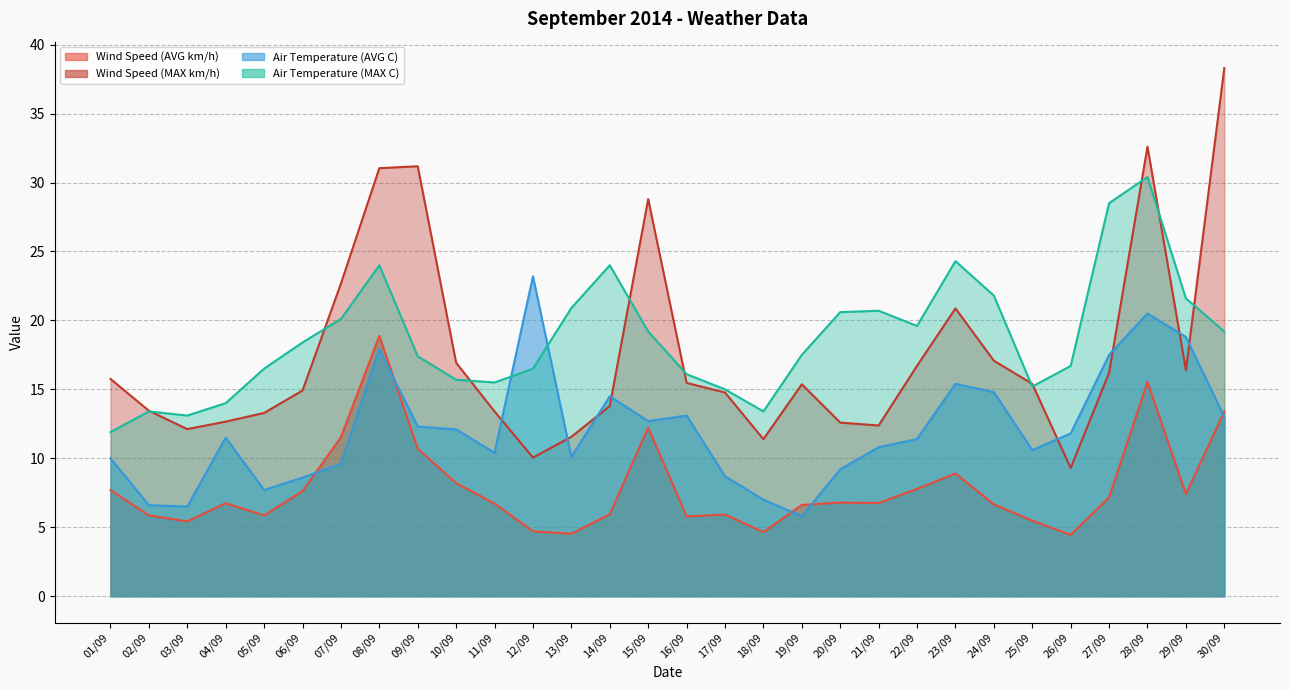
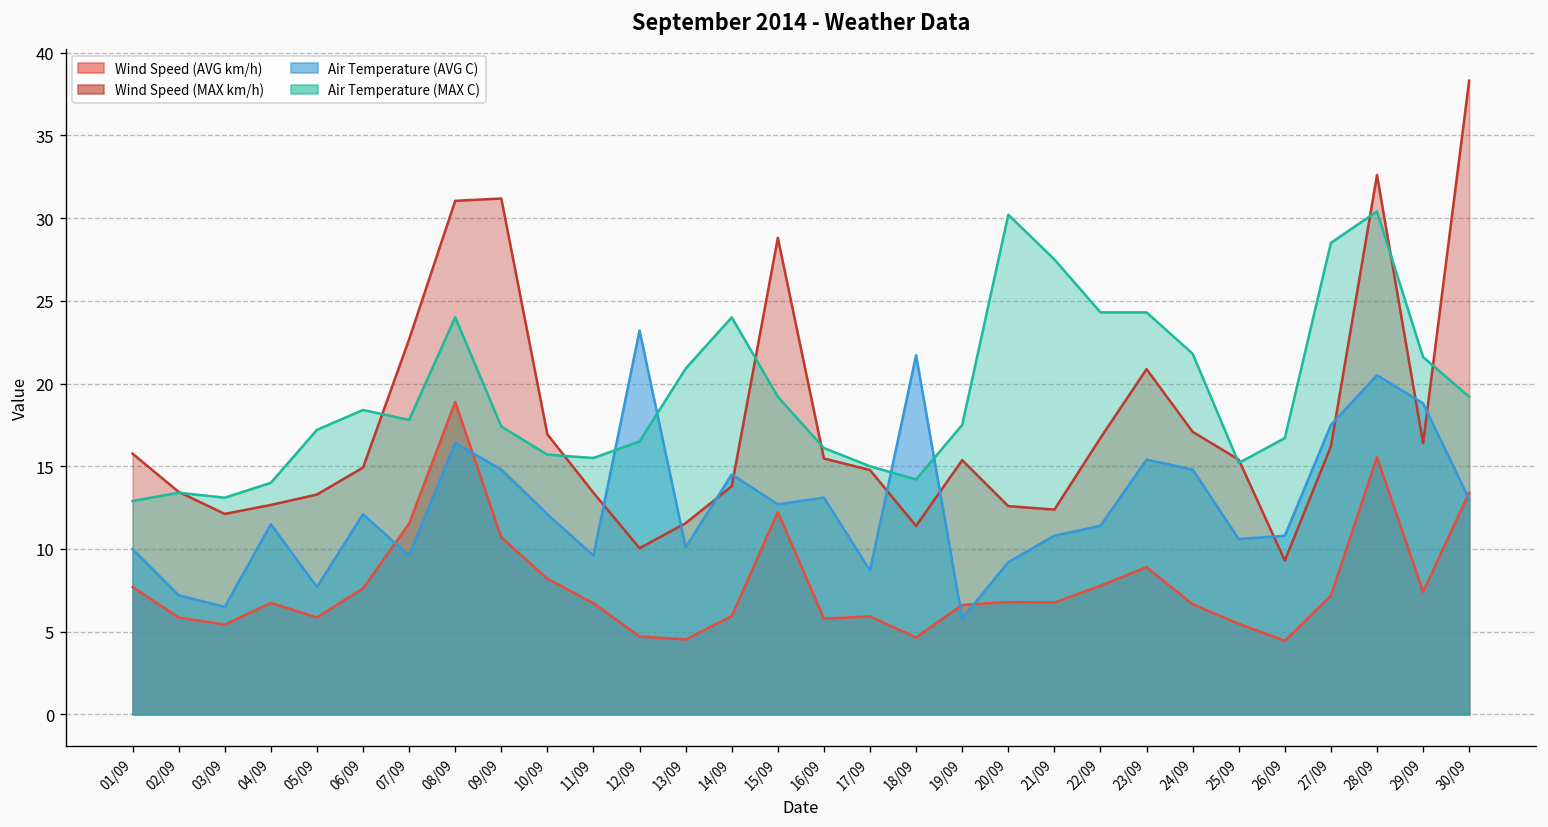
  {
    "Air Temperature (AVG C)": {
      "01/09": 10.0,
-     "02/09": 6.6,
+     "02/09": 7.2,
      "03/09": 6.5,
      "04/09": 11.5,
      "05/09": 7.7,
-     "06/09": 8.6,
+     "06/09": 12.1,
      "07/09": 9.6,
-     "08/09": 17.9,
-     "09/09": 12.3,
+     "08/09": 16.4,
+     "09/09": 14.8,
      "10/09": 12.1,
-     "11/09": 10.4,
+     "11/09": 9.6,
      "12/09": 23.2,
      "13/09": 10.1,
      "14/09": 14.5,
      "15/09": 12.7,
      "16/09": 13.1,
      "17/09": 8.7,
-     "18/09": 7.0,
+     "18/09": 21.7,
      "19/09": 5.8,
      "20/09": 9.2,
      "21/09": 10.8,
      "22/09": 11.4,
      "23/09": 15.4,
      "24/09": 14.8,
      "25/09": 10.6,
-     "26/09": 11.8,
+     "26/09": 10.8,
      "27/09": 17.5,
      "28/09": 20.5,
      "29/09": 18.8,
      "30/09": 13.0
    },
    "Air Temperature (MAX C)": {
-     "01/09": 11.9,
+     "01/09": 12.9,
      "03/09": 13.1,
      "04/09": 14.0,
-     "05/09": 16.5,
+     "05/09": 17.2,
      "06/09": 18.4,
-     "07/09": 20.1,
+     "07/09": 17.8,
      "08/09": 24.0,
      "09/09": 17.4,
      "10/09": 15.7,
      "11/09": 15.5,
      "12/09": 16.5,
      "13/09": 20.9,
      "14/09": 24.0,
      "15/09": 19.2,
      "16/09": 16.1,
      "17/09": 15.0,
-     "18/09": 13.4,
+     "18/09": 14.2,
      "19/09": 17.5,
-     "20/09": 20.6,
-     "21/09": 20.7,
-     "22/09": 19.6,
+     "20/09": 30.2,
+     "21/09": 27.5,
+     "22/09": 24.3,
      "23/09": 24.3,
      "24/09": 21.8,
      "25/09": 15.2,
      "26/09": 16.7,
      "27/09": 28.5,
      "28/09": 30.4,
      "29/09": 21.6,
      "30/09": 19.2
    }
  }
